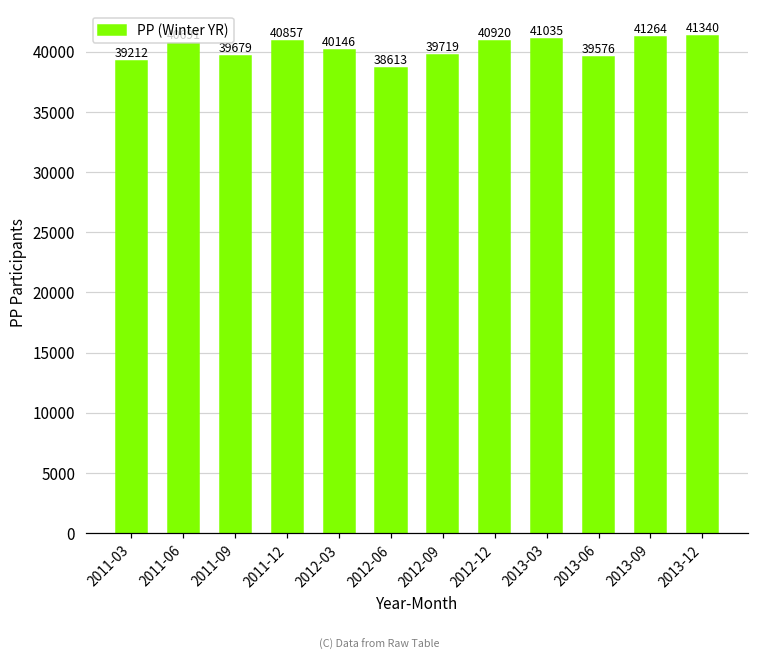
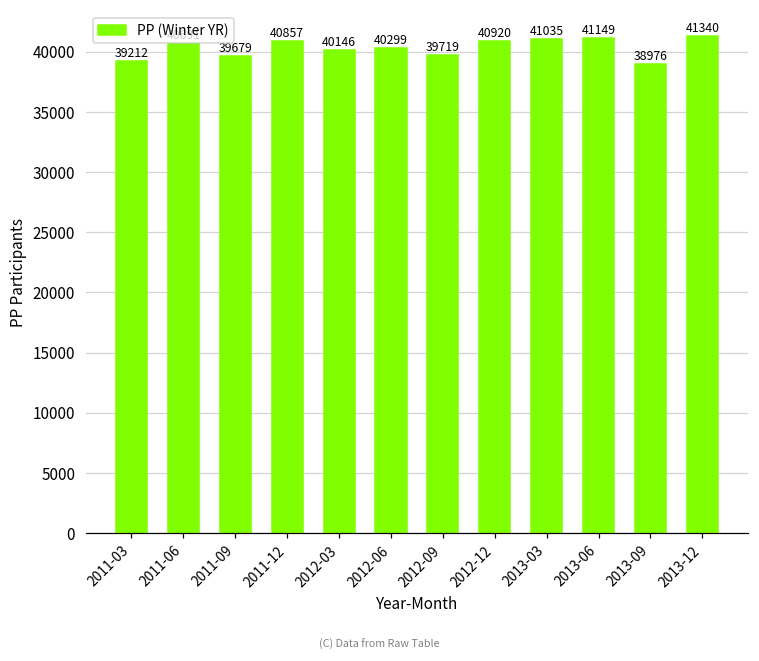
  {
    "2011-03": 39212,
    "2011-09": 39679,
    "2011-12": 40857,
    "2012-03": 40146,
-   "2012-06": 38613,
+   "2012-06": 40299,
    "2012-09": 39719,
    "2012-12": 40920,
    "2013-03": 41035,
-   "2013-06": 39576,
-   "2013-09": 41264,
+   "2013-06": 41149,
+   "2013-09": 38976,
    "2013-12": 41340
  }
